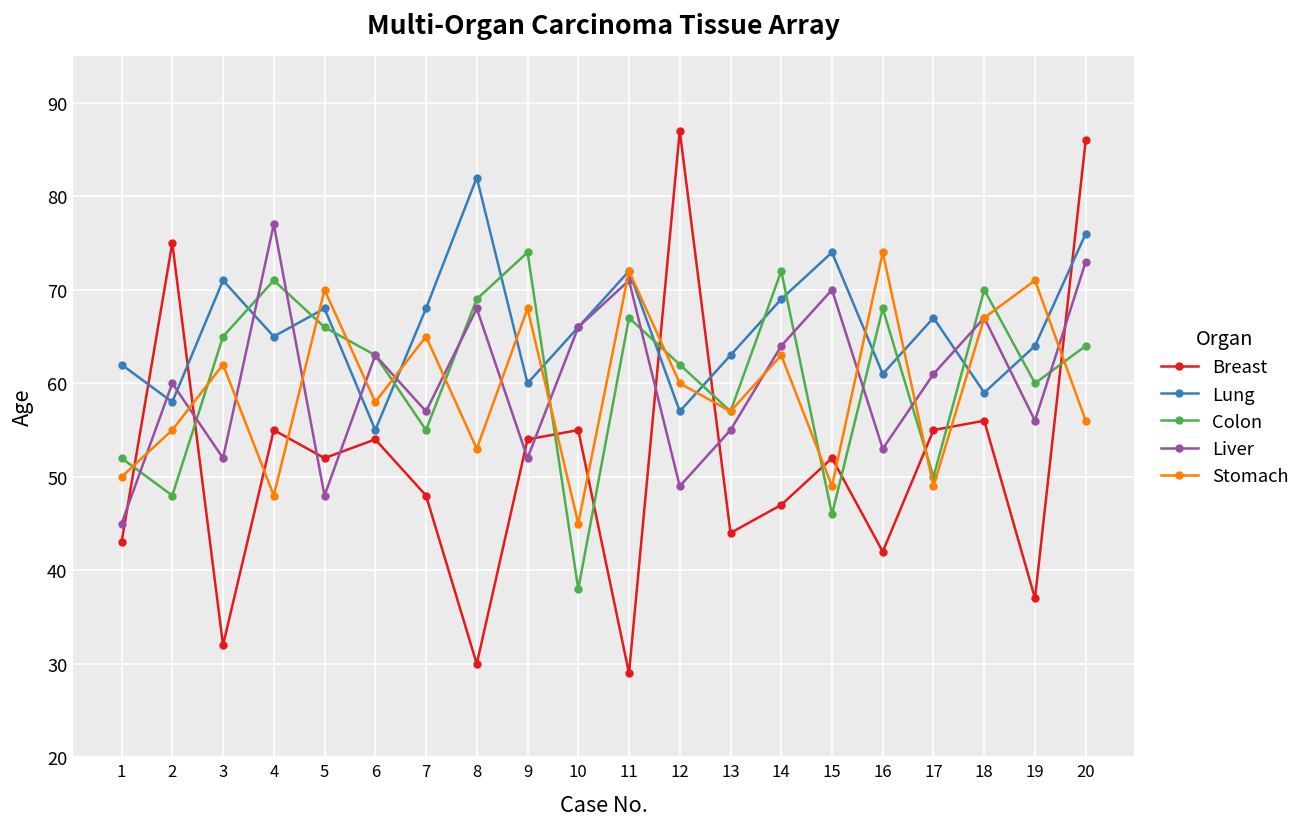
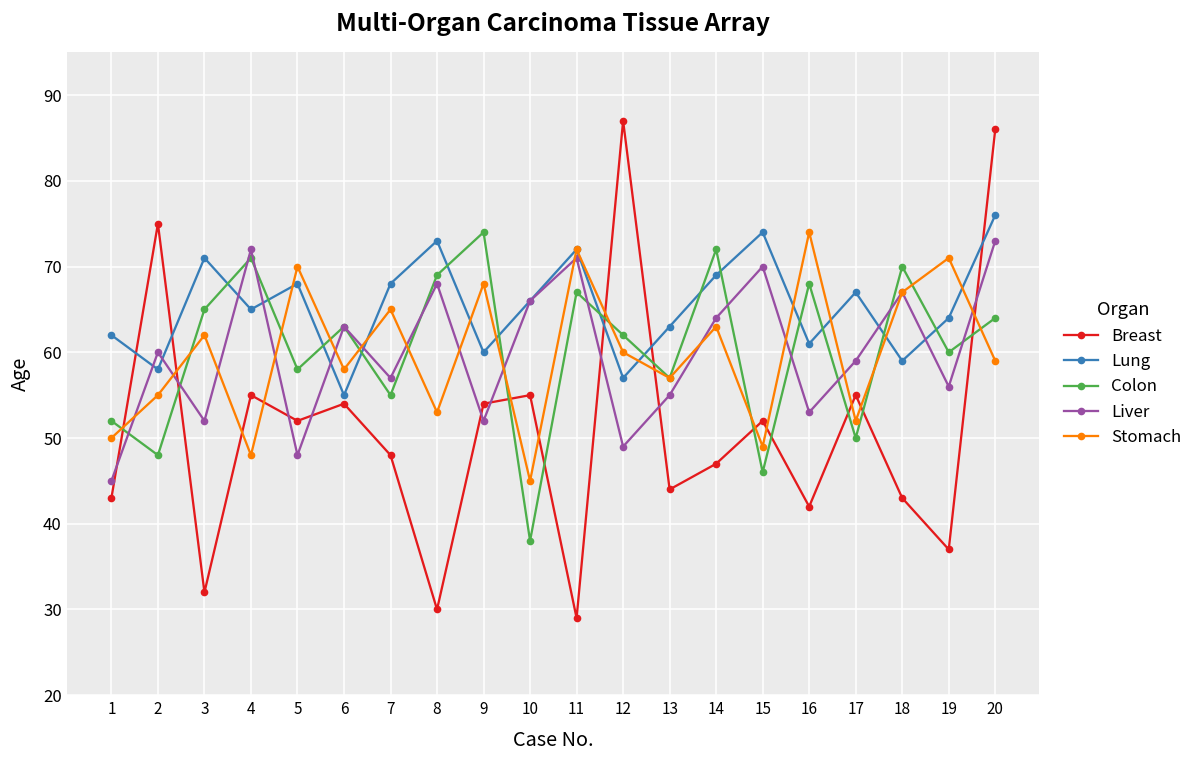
  {
    "Breast": {
      "1": 43,
      "2": 75,
      "3": 32,
      "4": 55,
      "5": 52,
      "6": 54,
      "7": 48,
      "8": 30,
      "9": 54,
      "10": 55,
      "11": 29,
      "12": 87,
      "13": 44,
      "14": 47,
      "15": 52,
      "16": 42,
      "17": 55,
-     "18": 56,
+     "18": 43,
      "19": 37,
      "20": 86
    },
    "Lung": {
      "1": 62,
      "2": 58,
      "3": 71,
      "4": 65,
      "5": 68,
      "6": 55,
      "7": 68,
-     "8": 82,
+     "8": 73,
      "9": 60,
      "12": 57,
      "13": 63,
      "14": 69,
      "15": 74,
      "16": 61,
      "17": 67,
      "18": 59,
      "19": 64,
      "20": 76
    },
    "Colon": {
      "1": 52,
      "2": 48,
      "3": 65,
      "4": 71,
-     "5": 66,
+     "5": 58,
      "7": 55,
      "8": 69,
      "9": 74,
      "10": 38,
      "11": 67,
      "12": 62,
      "14": 72,
      "15": 46,
      "16": 68,
      "17": 50,
      "18": 70,
      "19": 60,
      "20": 64
    },
    "Liver": {
      "1": 45,
      "2": 60,
      "3": 52,
-     "4": 77,
+     "4": 72,
      "5": 48,
      "7": 57,
      "8": 68,
      "9": 52,
      "11": 71,
      "12": 49,
      "13": 55,
      "14": 64,
      "15": 70,
      "16": 53,
-     "17": 61,
+     "17": 59,
      "19": 56,
      "20": 73
    },
    "Stomach": {
      "1": 50,
      "2": 55,
      "3": 62,
      "4": 48,
      "5": 70,
      "6": 58,
      "7": 65,
      "8": 53,
      "9": 68,
      "10": 45,
      "12": 60,
      "14": 63,
      "15": 49,
      "16": 74,
-     "17": 49,
+     "17": 52,
      "19": 71,
-     "20": 56
+     "20": 59
    }
  }
